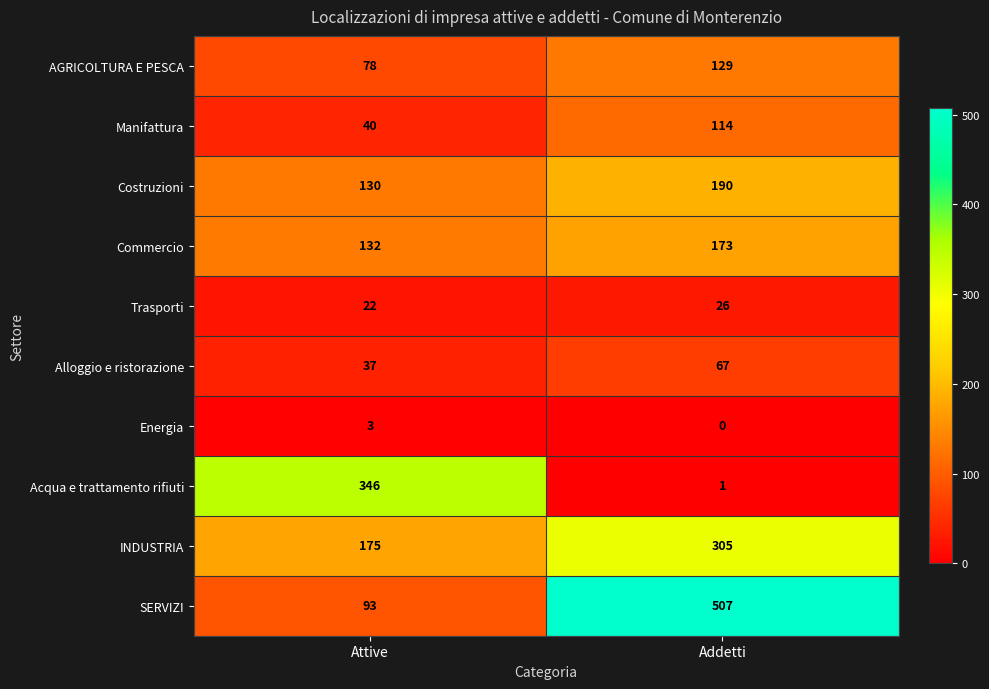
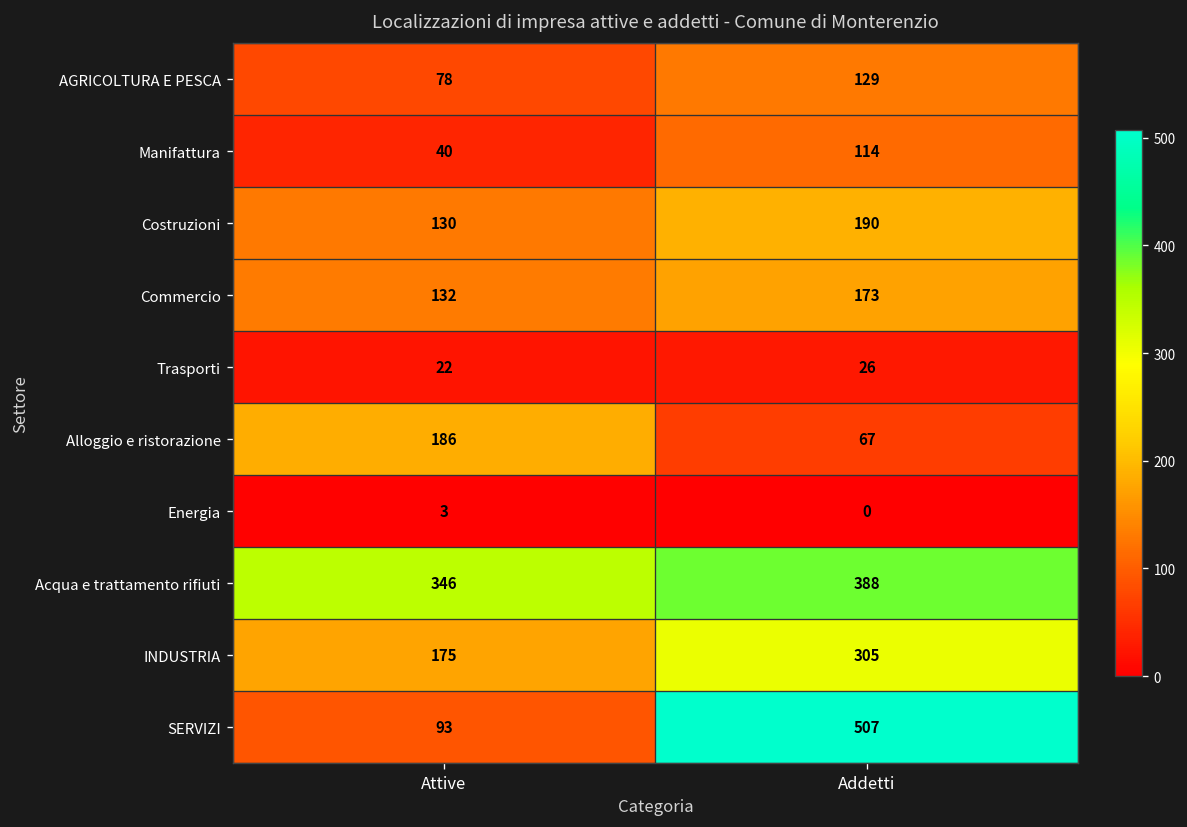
  {
    "AGRICOLTURA E PESCA": {
      "Attive": 78,
      "Addetti": 129
    },
    "Manifattura": {
      "Attive": 40,
      "Addetti": 114
    },
    "Costruzioni": {
      "Attive": 130,
      "Addetti": 190
    },
    "Commercio": {
      "Attive": 132,
      "Addetti": 173
    },
    "Trasporti": {
      "Attive": 22,
      "Addetti": 26
    },
    "Alloggio e ristorazione": {
-     "Attive": 37,
+     "Attive": 186,
      "Addetti": 67
    },
    "Energia": {
      "Attive": 3,
      "Addetti": 0
    },
    "Acqua e trattamento rifiuti": {
      "Attive": 346,
-     "Addetti": 1
+     "Addetti": 388
    },
    "INDUSTRIA": {
      "Attive": 175,
      "Addetti": 305
    },
    "SERVIZI": {
      "Attive": 93,
      "Addetti": 507
    }
  }
